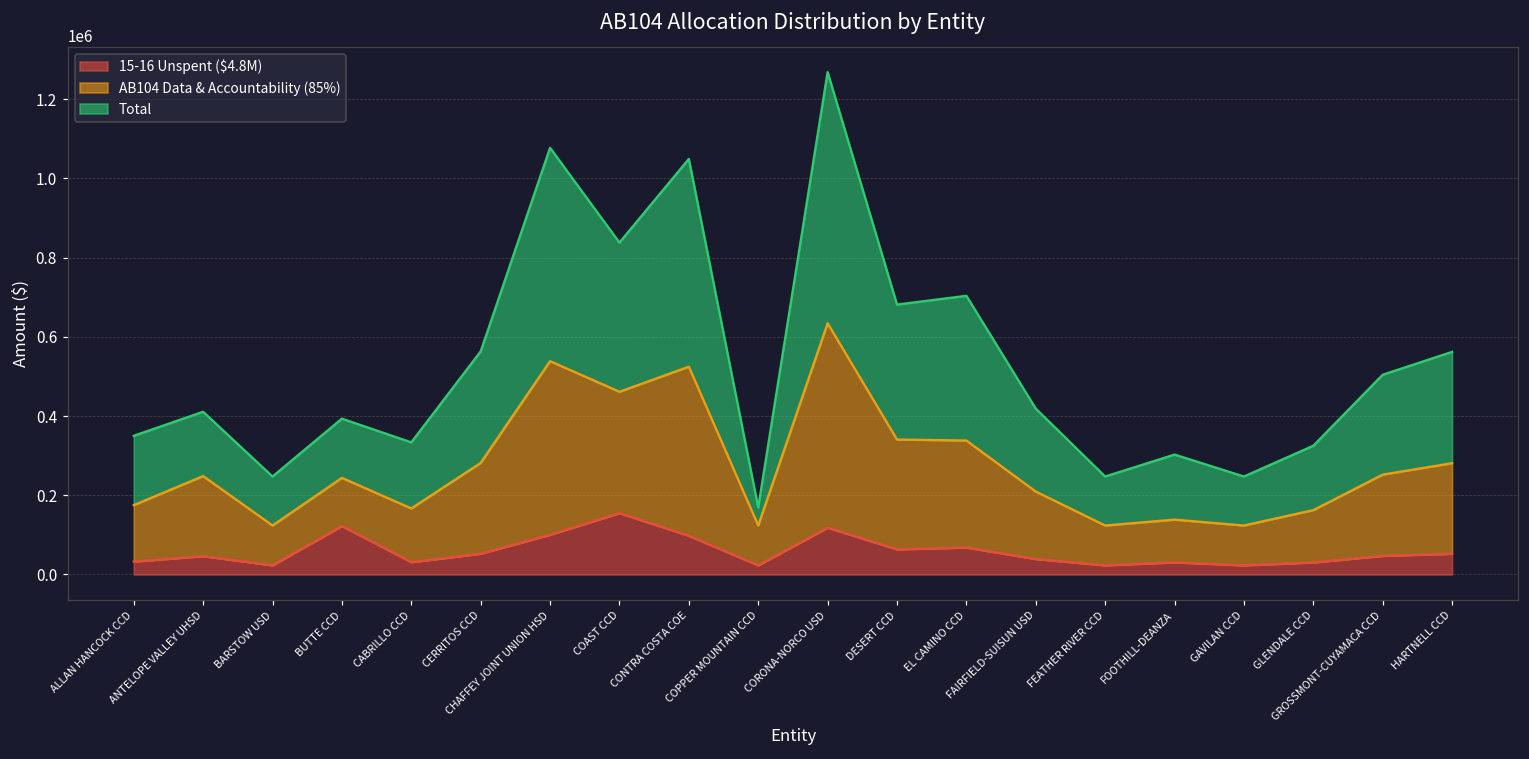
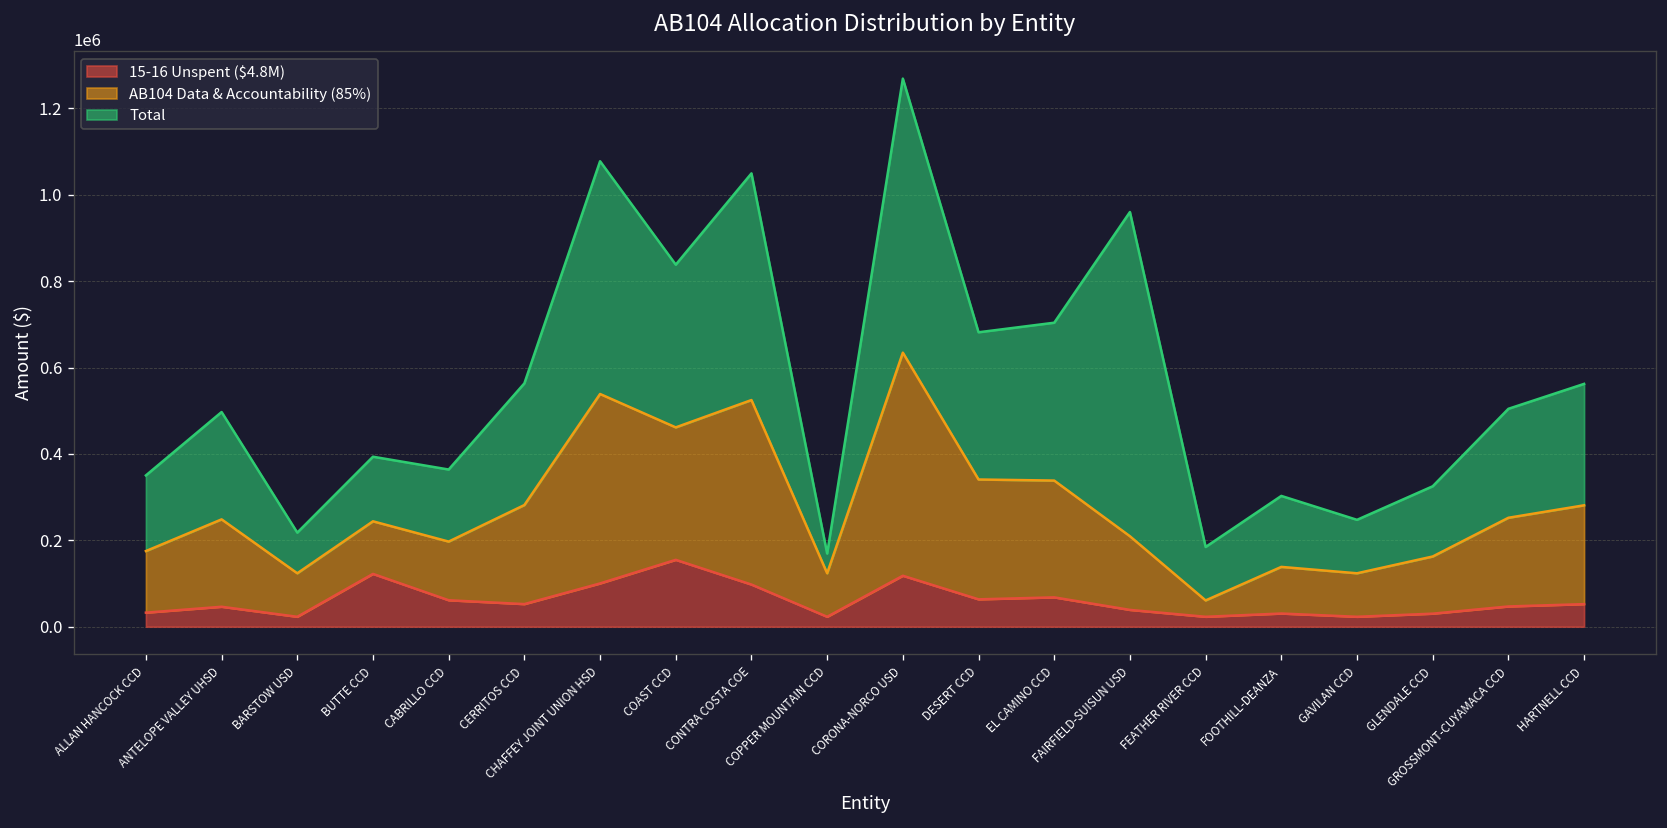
  {
    "15-16 Unspent ($4.8M)": {
      "ALLAN HANCOCK CCD": 30000,
      "ANTELOPE VALLEY UHSD": 50000,
      "BARSTOW USD": 20000,
      "BUTTE CCD": 120000,
-     "CABRILLO CCD": 30000,
+     "CABRILLO CCD": 60000,
      "CERRITOS CCD": 50000,
      "CHAFFEY JOINT UNION HSD": 100000,
      "COAST CCD": 150000,
      "CONTRA COSTA COE": 100000,
      "COPPER MOUNTAIN CCD": 20000,
      "CORONA-NORCO USD": 120000,
      "DESERT CCD": 60000,
      "EL CAMINO CCD": 70000,
      "FAIRFIELD-SUISUN USD": 40000,
      "FEATHER RIVER CCD": 20000,
      "FOOTHILL-DEANZA": 30000,
      "GAVILAN CCD": 20000,
      "GLENDALE CCD": 30000,
      "GROSSMONT-CUYAMACA CCD": 50000,
      "HARTNELL CCD": 50000
    },
    "AB104 Data & Accountability (85%)": {
      "ALLAN HANCOCK CCD": 140000,
      "ANTELOPE VALLEY UHSD": 200000,
      "BARSTOW USD": 100000,
      "BUTTE CCD": 120000,
      "CABRILLO CCD": 140000,
      "CERRITOS CCD": 230000,
      "CHAFFEY JOINT UNION HSD": 440000,
      "COAST CCD": 310000,
      "CONTRA COSTA COE": 430000,
      "COPPER MOUNTAIN CCD": 100000,
      "CORONA-NORCO USD": 520000,
      "DESERT CCD": 280000,
      "EL CAMINO CCD": 270000,
      "FAIRFIELD-SUISUN USD": 170000,
-     "FEATHER RIVER CCD": 100000,
+     "FEATHER RIVER CCD": 40000,
      "FOOTHILL-DEANZA": 110000,
      "GAVILAN CCD": 100000,
      "GLENDALE CCD": 130000,
      "GROSSMONT-CUYAMACA CCD": 210000,
      "HARTNELL CCD": 230000
    },
    "Total": {
      "ALLAN HANCOCK CCD": 180000,
-     "ANTELOPE VALLEY UHSD": 160000,
-     "BARSTOW USD": 120000,
+     "ANTELOPE VALLEY UHSD": 250000,
+     "BARSTOW USD": 90000,
      "BUTTE CCD": 150000,
      "CABRILLO CCD": 170000,
      "CERRITOS CCD": 280000,
      "CHAFFEY JOINT UNION HSD": 540000,
      "COAST CCD": 380000,
      "CONTRA COSTA COE": 520000,
      "COPPER MOUNTAIN CCD": 50000,
      "CORONA-NORCO USD": 630000,
      "DESERT CCD": 340000,
      "EL CAMINO CCD": 370000,
-     "FAIRFIELD-SUISUN USD": 210000,
+     "FAIRFIELD-SUISUN USD": 750000,
      "FEATHER RIVER CCD": 120000,
      "FOOTHILL-DEANZA": 160000,
      "GAVILAN CCD": 120000,
      "GLENDALE CCD": 160000,
      "GROSSMONT-CUYAMACA CCD": 250000,
      "HARTNELL CCD": 280000
    }
  }
